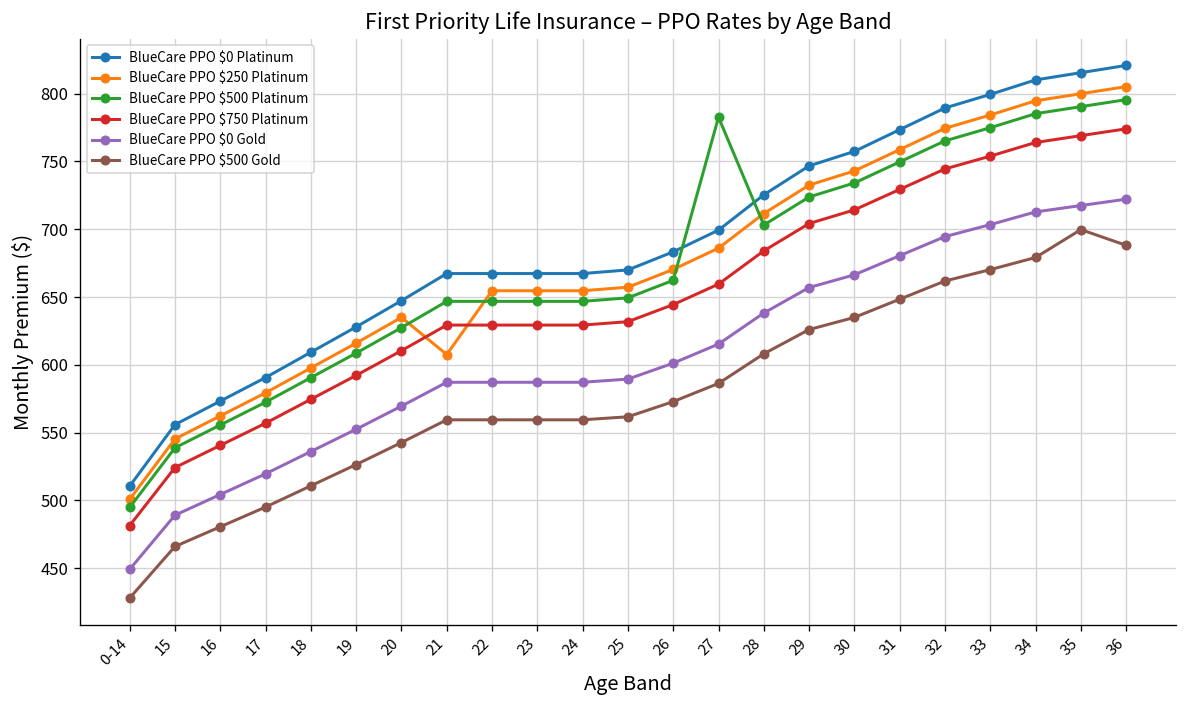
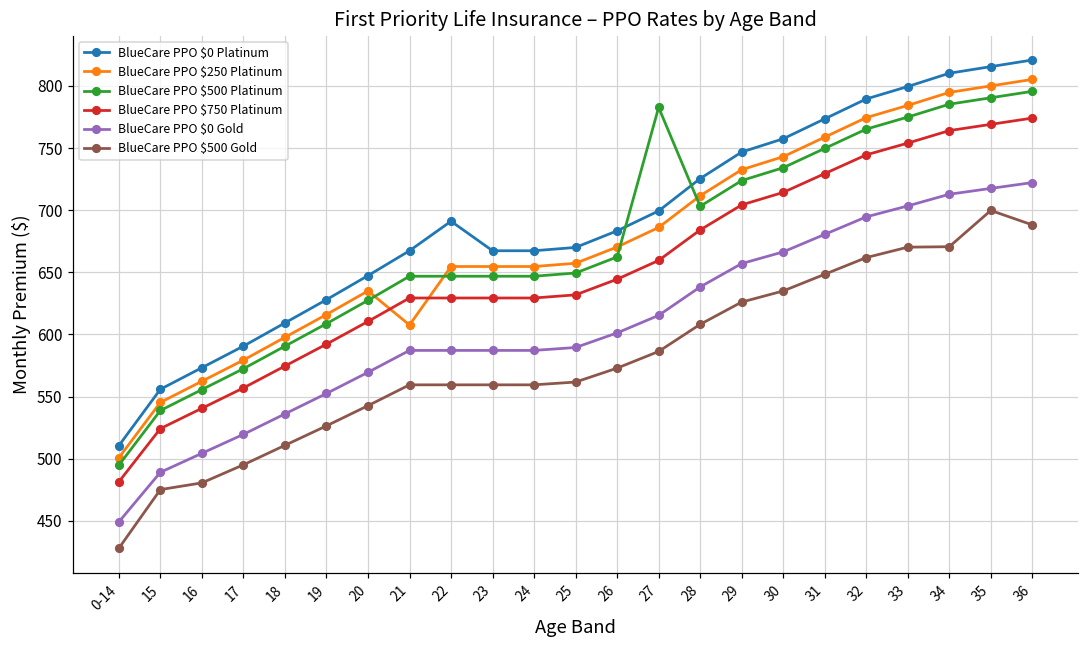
  {
    "BlueCare PPO $0 Platinum": {
      "0-14": 511,
      "15": 556,
      "16": 573,
      "17": 591,
      "18": 609,
      "19": 628,
      "20": 647,
      "21": 667,
-     "22": 667,
+     "22": 691,
      "23": 667,
      "24": 667,
      "25": 670,
      "26": 683,
      "27": 699,
      "28": 725,
      "29": 747,
      "30": 757,
      "31": 773,
      "32": 789,
      "33": 799,
      "34": 810,
      "35": 815,
      "36": 821
    },
    "BlueCare PPO $250 Platinum": {
      "0-14": 501,
      "15": 545,
      "16": 562,
      "17": 579,
      "18": 598,
      "19": 616,
      "20": 635,
      "21": 608,
      "22": 655,
      "23": 655,
      "24": 655,
      "25": 657,
      "26": 670,
      "27": 686,
      "28": 712,
      "29": 733,
      "30": 743,
      "31": 759,
      "32": 774,
      "33": 784,
      "34": 795,
      "35": 800,
      "36": 805
    },
    "BlueCare PPO $500 Platinum": {
      "0-14": 495,
      "15": 539,
      "16": 556,
      "17": 572,
      "18": 591,
      "19": 609,
      "20": 627,
      "21": 647,
      "22": 647,
      "23": 647,
      "24": 647,
      "25": 649,
      "26": 662,
      "27": 783,
      "28": 703,
      "29": 724,
      "30": 734,
      "31": 750,
      "32": 765,
      "33": 775,
      "34": 785,
      "35": 790,
      "36": 796
    },
    "BlueCare PPO $750 Platinum": {
      "0-14": 481,
      "15": 524,
      "16": 541,
      "17": 557,
      "18": 575,
      "19": 592,
      "20": 610,
      "21": 629,
      "22": 629,
      "23": 629,
      "24": 629,
      "25": 632,
      "26": 644,
      "27": 660,
      "28": 684,
      "29": 704,
      "30": 714,
      "31": 729,
      "32": 745,
      "33": 754,
      "34": 764,
      "35": 769,
      "36": 774
    },
    "BlueCare PPO $0 Gold": {
      "0-14": 449,
      "15": 489,
      "16": 504,
      "17": 520,
      "18": 536,
      "19": 553,
      "20": 570,
      "21": 587,
      "22": 587,
      "23": 587,
      "24": 587,
      "25": 590,
      "26": 601,
      "27": 615,
      "28": 638,
      "29": 657,
      "30": 666,
      "31": 681,
      "32": 695,
      "33": 703,
      "34": 713,
      "35": 718,
      "36": 722
    },
    "BlueCare PPO $500 Gold": {
      "0-14": 428,
-     "15": 466,
+     "15": 475,
      "16": 481,
      "17": 495,
      "18": 511,
      "19": 526,
      "20": 543,
      "21": 559,
      "22": 559,
      "23": 559,
      "24": 559,
      "25": 562,
      "26": 573,
      "27": 586,
      "28": 608,
      "29": 626,
      "30": 635,
      "31": 648,
      "32": 662,
      "33": 670,
-     "34": 679,
+     "34": 671,
      "35": 700,
      "36": 688
    }
  }
